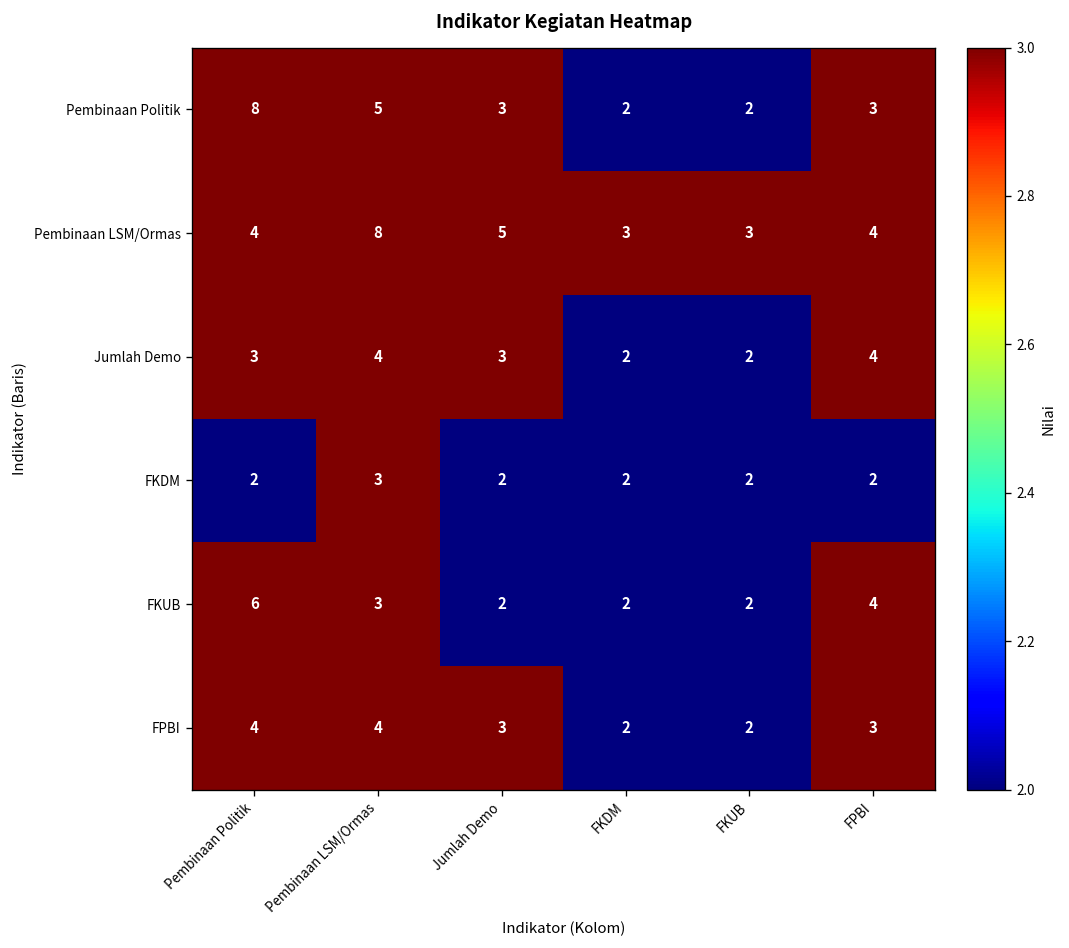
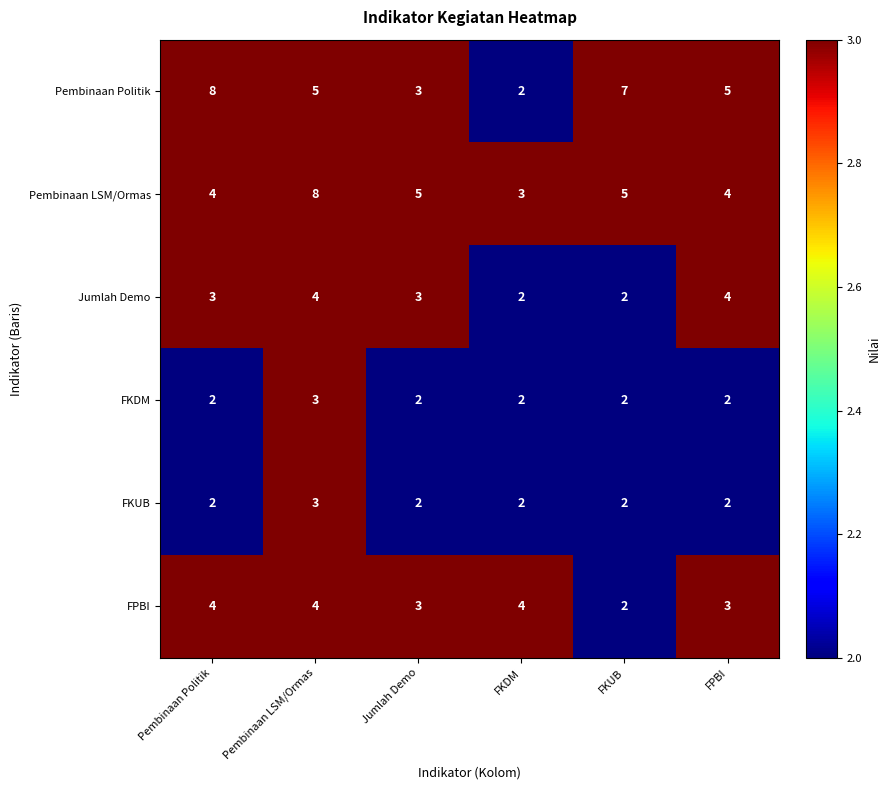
  {
    "Pembinaan Politik": {
      "Pembinaan Politik": 8,
      "Pembinaan LSM/Ormas": 5,
      "Jumlah Demo": 3,
      "FKDM": 2,
-     "FKUB": 2,
-     "FPBI": 3
+     "FKUB": 7,
+     "FPBI": 5
    },
    "Pembinaan LSM/Ormas": {
      "Pembinaan Politik": 4,
      "Pembinaan LSM/Ormas": 8,
      "Jumlah Demo": 5,
      "FKDM": 3,
-     "FKUB": 3,
+     "FKUB": 5,
      "FPBI": 4
    },
    "Jumlah Demo": {
      "Pembinaan Politik": 3,
      "Pembinaan LSM/Ormas": 4,
      "Jumlah Demo": 3,
      "FKDM": 2,
      "FKUB": 2,
      "FPBI": 4
    },
    "FKDM": {
      "Pembinaan Politik": 2,
      "Pembinaan LSM/Ormas": 3,
      "Jumlah Demo": 2,
      "FKDM": 2,
      "FKUB": 2,
      "FPBI": 2
    },
    "FKUB": {
-     "Pembinaan Politik": 6,
+     "Pembinaan Politik": 2,
      "Pembinaan LSM/Ormas": 3,
      "Jumlah Demo": 2,
      "FKDM": 2,
      "FKUB": 2,
-     "FPBI": 4
+     "FPBI": 2
    },
    "FPBI": {
      "Pembinaan Politik": 4,
      "Pembinaan LSM/Ormas": 4,
      "Jumlah Demo": 3,
-     "FKDM": 2,
+     "FKDM": 4,
      "FKUB": 2,
      "FPBI": 3
    }
  }
